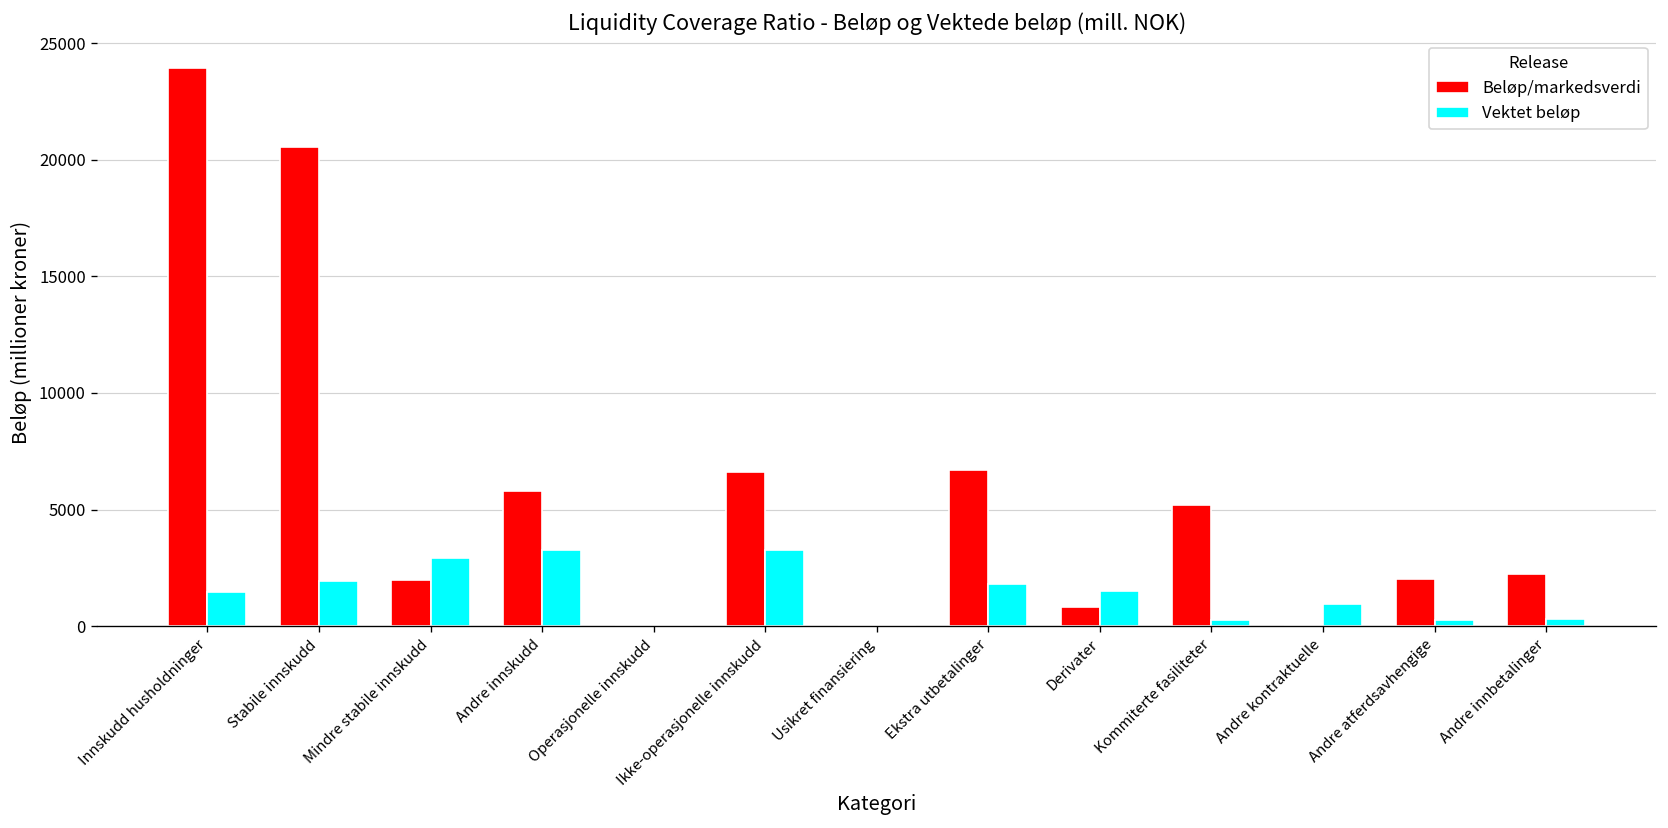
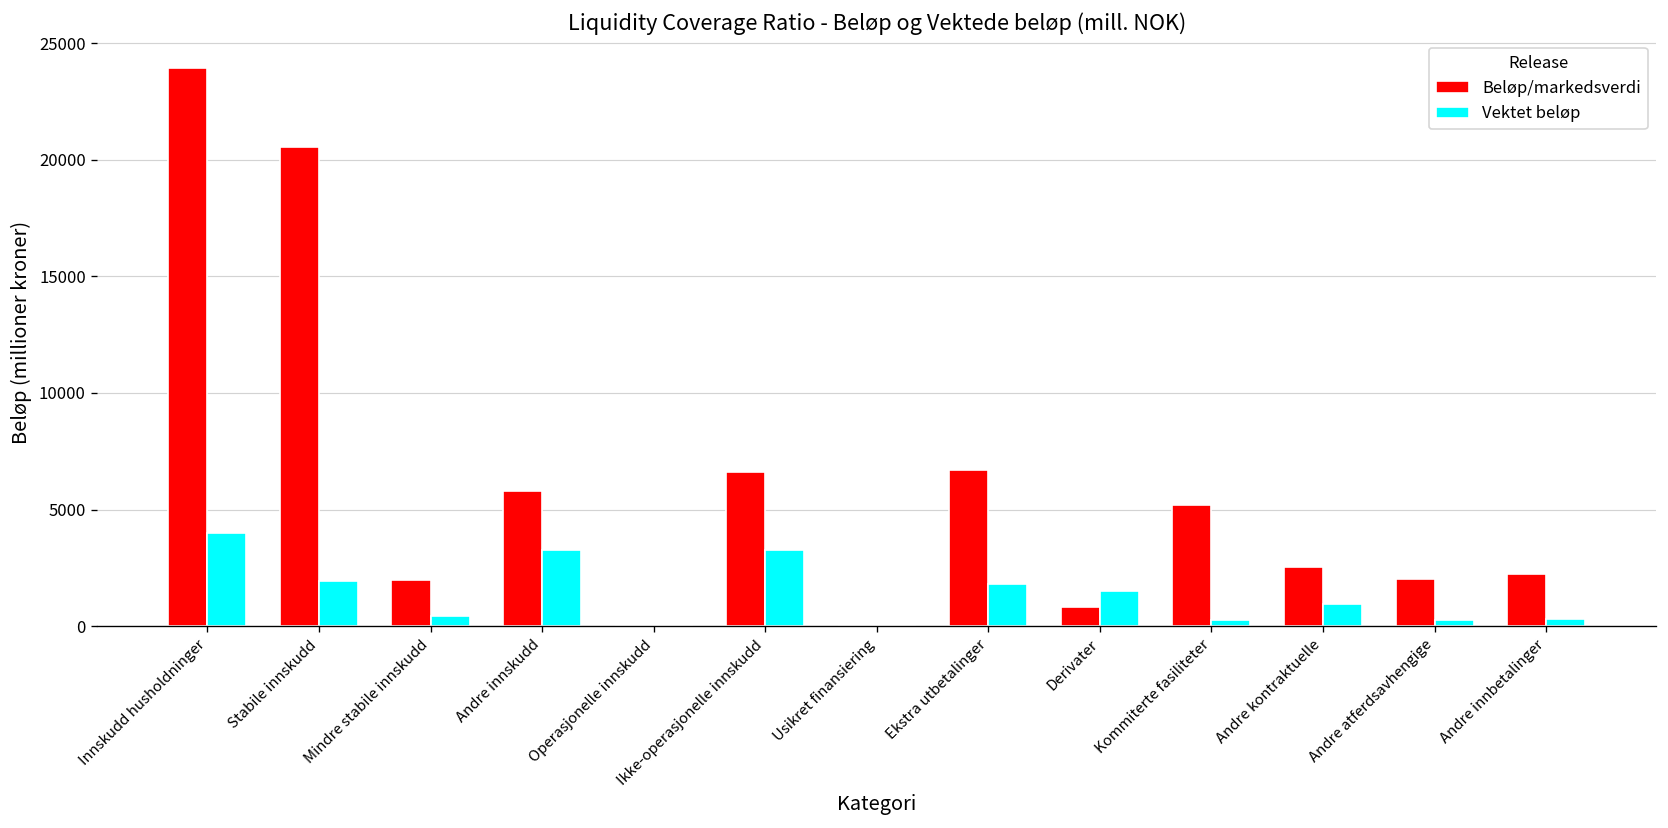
  {
    "Beløp/markedsverdi": {
      "Innskudd husholdninger": 24000,
      "Stabile innskudd": 20500,
      "Mindre stabile innskudd": 2000,
      "Andre innskudd": 5800,
      "Operasjonelle innskudd": 0,
      "Ikke-operasjonelle innskudd": 6600,
      "Usikret finansiering": 0,
      "Ekstra utbetalinger": 6700,
      "Derivater": 800,
      "Kommiterte fasiliteter": 5200,
-     "Andre kontraktuelle": 0,
+     "Andre kontraktuelle": 2500,
      "Andre atferdsavhengige": 2000,
      "Andre innbetalinger": 2200
    },
    "Vektet beløp": {
-     "Innskudd husholdninger": 1400,
+     "Innskudd husholdninger": 4000,
      "Stabile innskudd": 1900,
-     "Mindre stabile innskudd": 2900,
+     "Mindre stabile innskudd": 400,
      "Andre innskudd": 3200,
      "Operasjonelle innskudd": 0,
      "Ikke-operasjonelle innskudd": 3200,
      "Usikret finansiering": 0,
      "Ekstra utbetalinger": 1800,
      "Derivater": 1500,
      "Kommiterte fasiliteter": 300,
      "Andre kontraktuelle": 900,
      "Andre atferdsavhengige": 300,
      "Andre innbetalinger": 300
    }
  }
